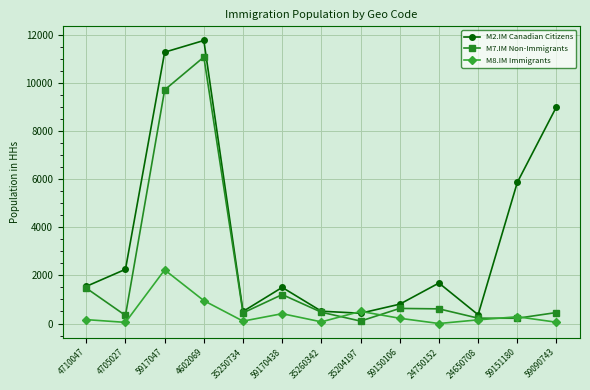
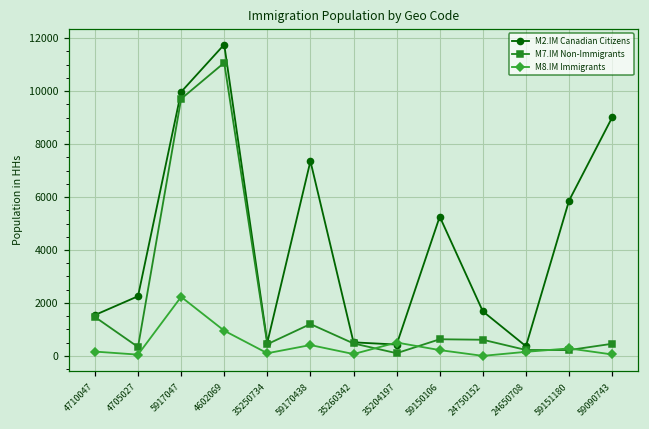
  {
    "M2.IM Canadian Citizens": {
      "4705027": 2300,
-     "5917047": 11300,
+     "5917047": 10000,
      "4602069": 11800,
-     "59170438": 1500,
-     "59150106": 800,
+     "59170438": 7400,
+     "59150106": 5300,
      "24750152": 1700,
      "24650708": 400,
      "59151180": 5900,
      "59090743": 9000
    }
  }
